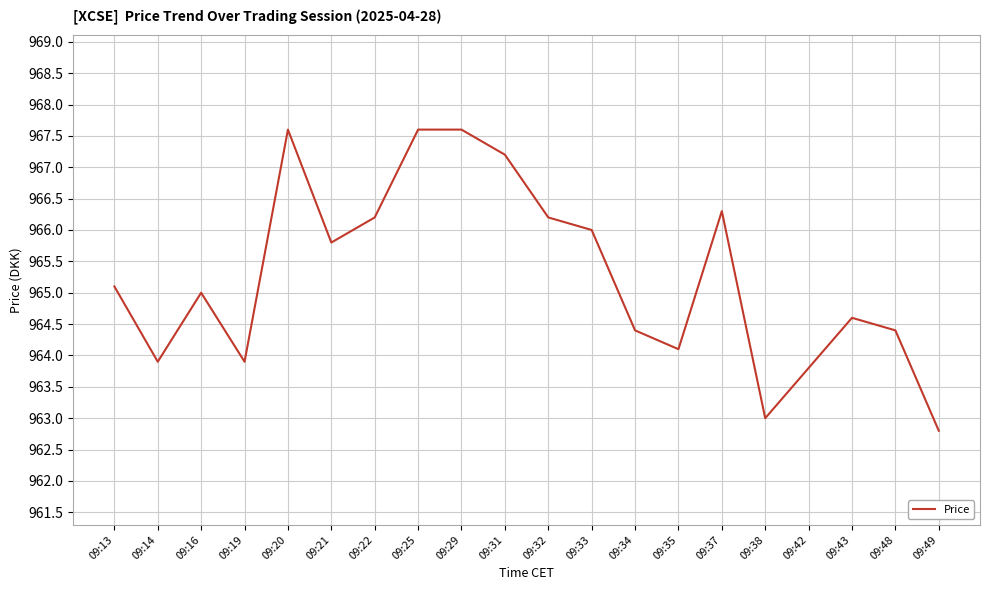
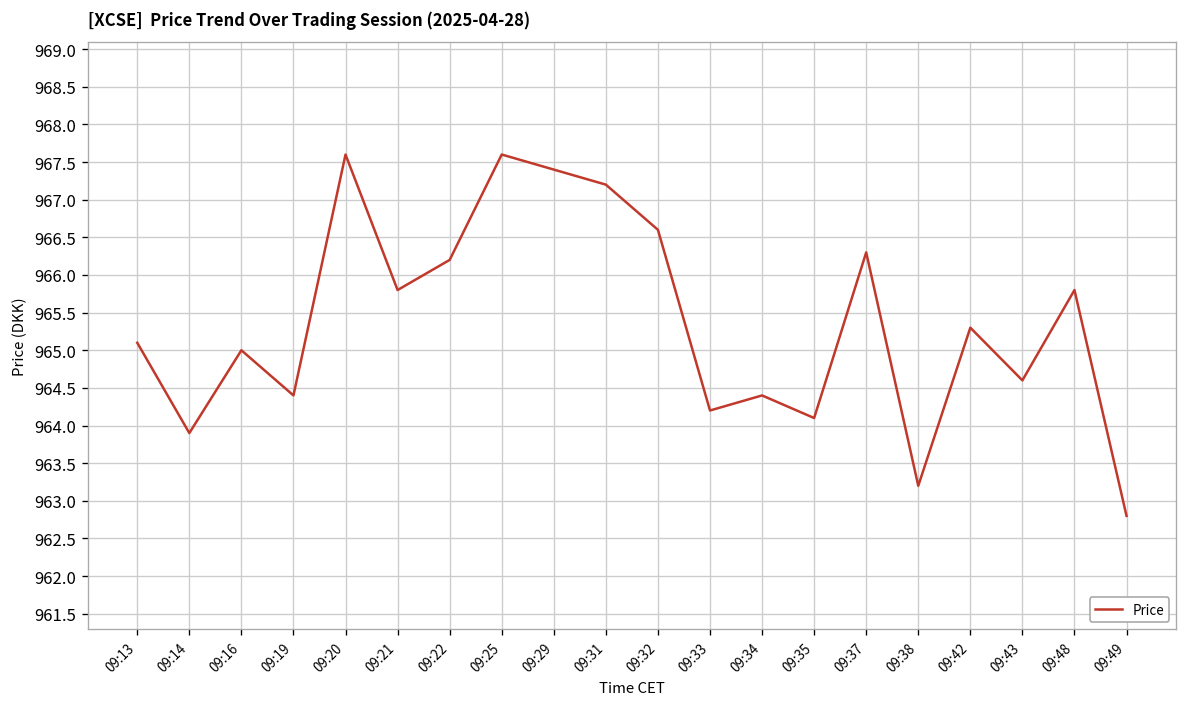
  {
    "09:13": 965.1,
    "09:14": 963.9,
    "09:16": 965.0,
-   "09:19": 963.9,
+   "09:19": 964.4,
    "09:20": 967.6,
    "09:21": 965.8,
    "09:22": 966.2,
    "09:25": 967.6,
-   "09:29": 967.6,
+   "09:29": 967.4,
    "09:31": 967.2,
-   "09:32": 966.2,
-   "09:33": 966.0,
+   "09:32": 966.6,
+   "09:33": 964.2,
    "09:34": 964.4,
    "09:35": 964.1,
    "09:37": 966.3,
-   "09:38": 963.0,
-   "09:42": 963.8,
+   "09:38": 963.2,
+   "09:42": 965.3,
    "09:43": 964.6,
-   "09:48": 964.4,
+   "09:48": 965.8,
    "09:49": 962.8
  }
